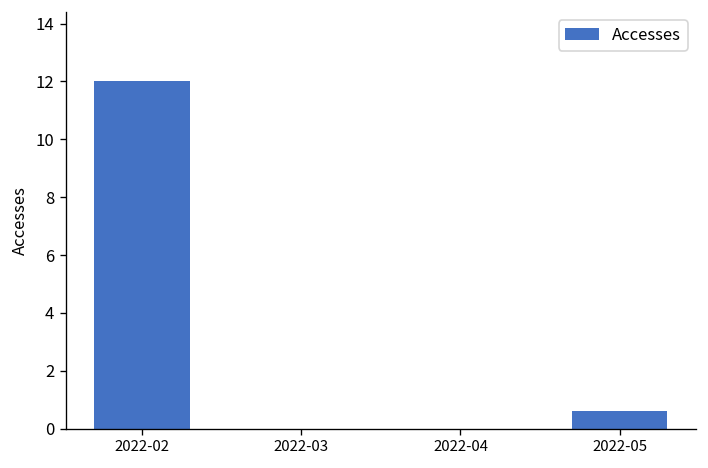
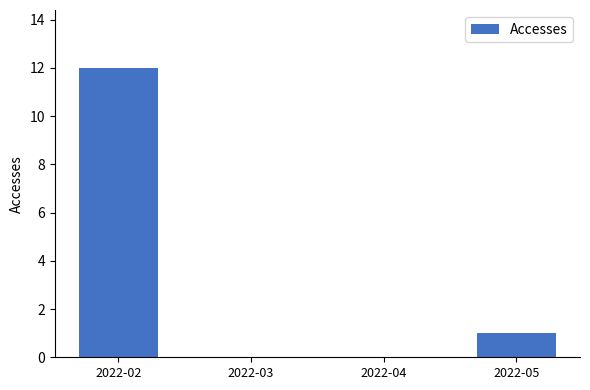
  {
    "2022-02": 12.0,
    "2022-03": 0.0,
    "2022-04": 0.0,
-   "2022-05": 0.6
+   "2022-05": 1.0
  }
